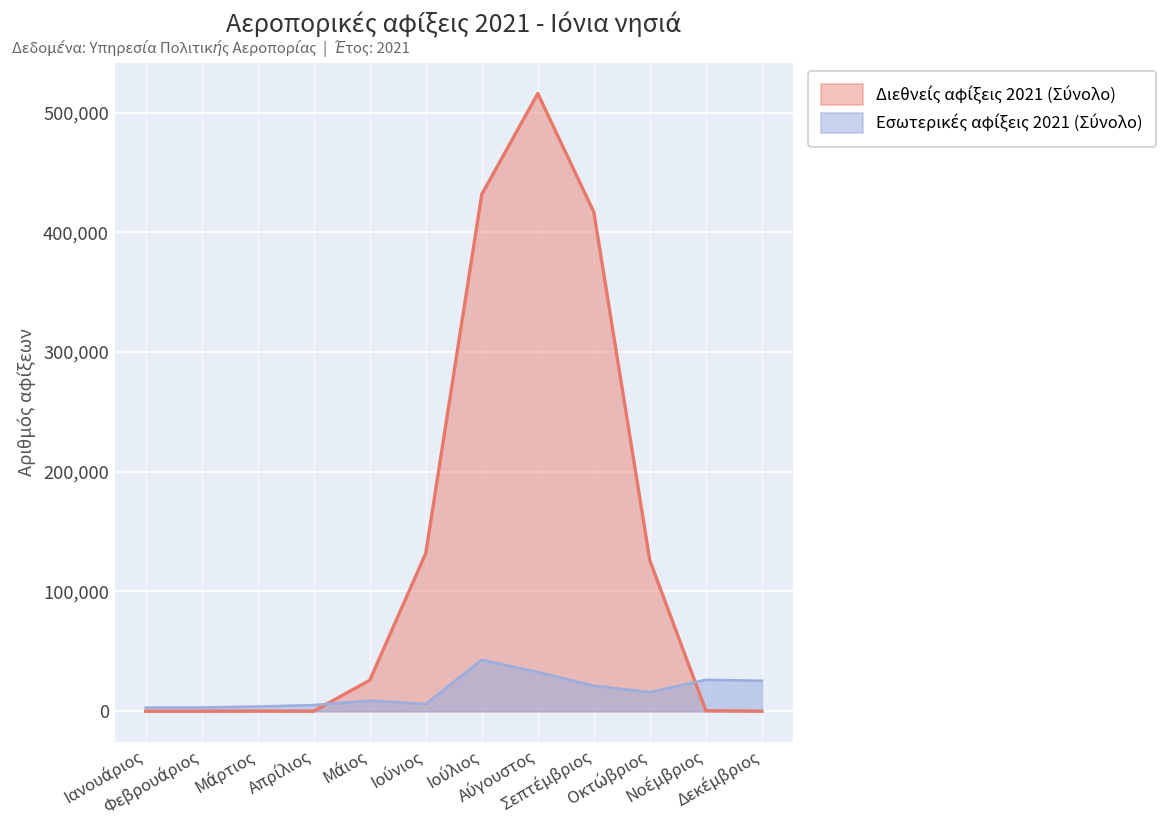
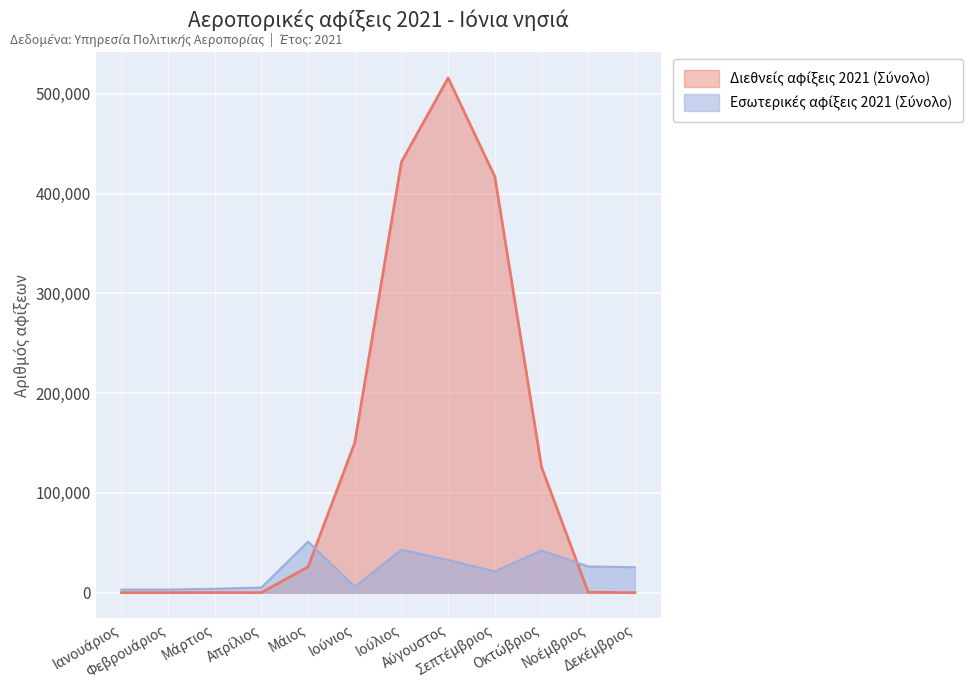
  {
    "Διεθνείς αφίξεις 2021 (Σύνολο)": {
      "Ιανουάριος": "0",
      "Φεβρουάριος": "0",
      "Μάρτιος": "0",
      "Απρίλιος": "0",
      "Μάιος": "30,000",
-     "Ιούνιος": "130,000",
+     "Ιούνιος": "150,000",
      "Ιούλιος": "430,000",
      "Αύγουστος": "520,000",
      "Σεπτέμβριος": "420,000",
      "Οκτώβριος": "130,000",
      "Νοέμβριος": "0",
      "Δεκέμβριος": "0"
    },
    "Εσωτερικές αφίξεις 2021 (Σύνολο)": {
      "Ιανουάριος": "0",
      "Φεβρουάριος": "0",
      "Μάρτιος": "0",
      "Απρίλιος": "10,000",
-     "Μάιος": "10,000",
+     "Μάιος": "50,000",
      "Ιούνιος": "10,000",
      "Ιούλιος": "40,000",
      "Αύγουστος": "30,000",
      "Σεπτέμβριος": "20,000",
-     "Οκτώβριος": "20,000",
+     "Οκτώβριος": "40,000",
      "Νοέμβριος": "30,000",
      "Δεκέμβριος": "30,000"
    }
  }
